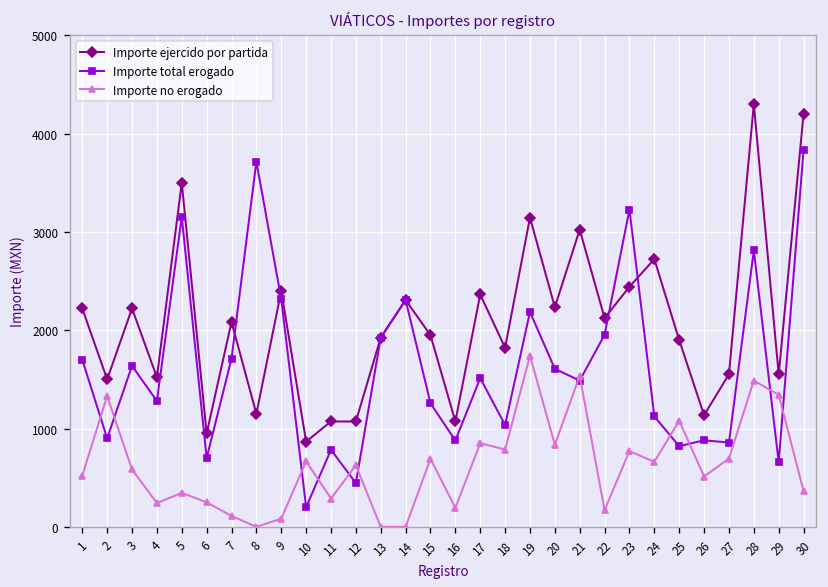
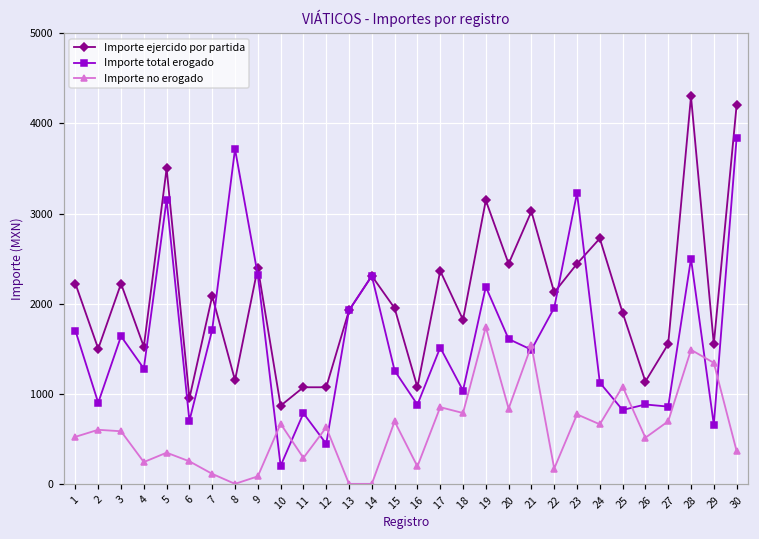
  {
    "Importe ejercido por partida": {
      "1": 2200,
      "2": 1500,
      "3": 2200,
      "4": 1500,
      "5": 3500,
      "6": 1000,
      "7": 2100,
      "8": 1200,
      "9": 2400,
      "10": 900,
      "11": 1100,
      "12": 1100,
      "15": 2000,
      "16": 1100,
      "17": 2400,
      "18": 1800,
      "19": 3100,
-     "20": 2200,
+     "20": 2400,
      "21": 3000,
      "22": 2100,
      "23": 2400,
      "24": 2700,
      "25": 1900,
      "26": 1100,
      "27": 1600,
      "28": 4300,
      "29": 1600,
      "30": 4200
    },
    "Importe total erogado": {
      "1": 1700,
      "2": 900,
      "3": 1600,
      "4": 1300,
      "5": 3200,
      "6": 700,
      "7": 1700,
      "8": 3700,
      "9": 2300,
      "10": 200,
      "11": 800,
      "12": 400,
      "15": 1300,
      "16": 900,
      "17": 1500,
      "18": 1000,
      "19": 2200,
      "20": 1600,
      "21": 1500,
      "22": 2000,
      "23": 3200,
      "24": 1100,
      "25": 800,
      "26": 900,
      "27": 900,
-     "28": 2800,
+     "28": 2500,
      "29": 700,
      "30": 3800
    },
    "Importe no erogado": {
      "1": 500,
-     "2": 1300,
+     "2": 600,
      "3": 600,
      "4": 200,
      "5": 300,
      "6": 300,
      "7": 100,
      "8": 0,
      "9": 100,
      "10": 700,
      "11": 300,
      "12": 600,
      "13": 0,
      "14": 0,
      "15": 700,
      "16": 200,
      "17": 900,
      "18": 800,
      "19": 1700,
      "20": 800,
      "21": 1500,
      "22": 200,
      "23": 800,
      "24": 700,
      "25": 1100,
      "26": 500,
      "27": 700,
      "28": 1500,
      "29": 1300,
      "30": 400
    }
  }
